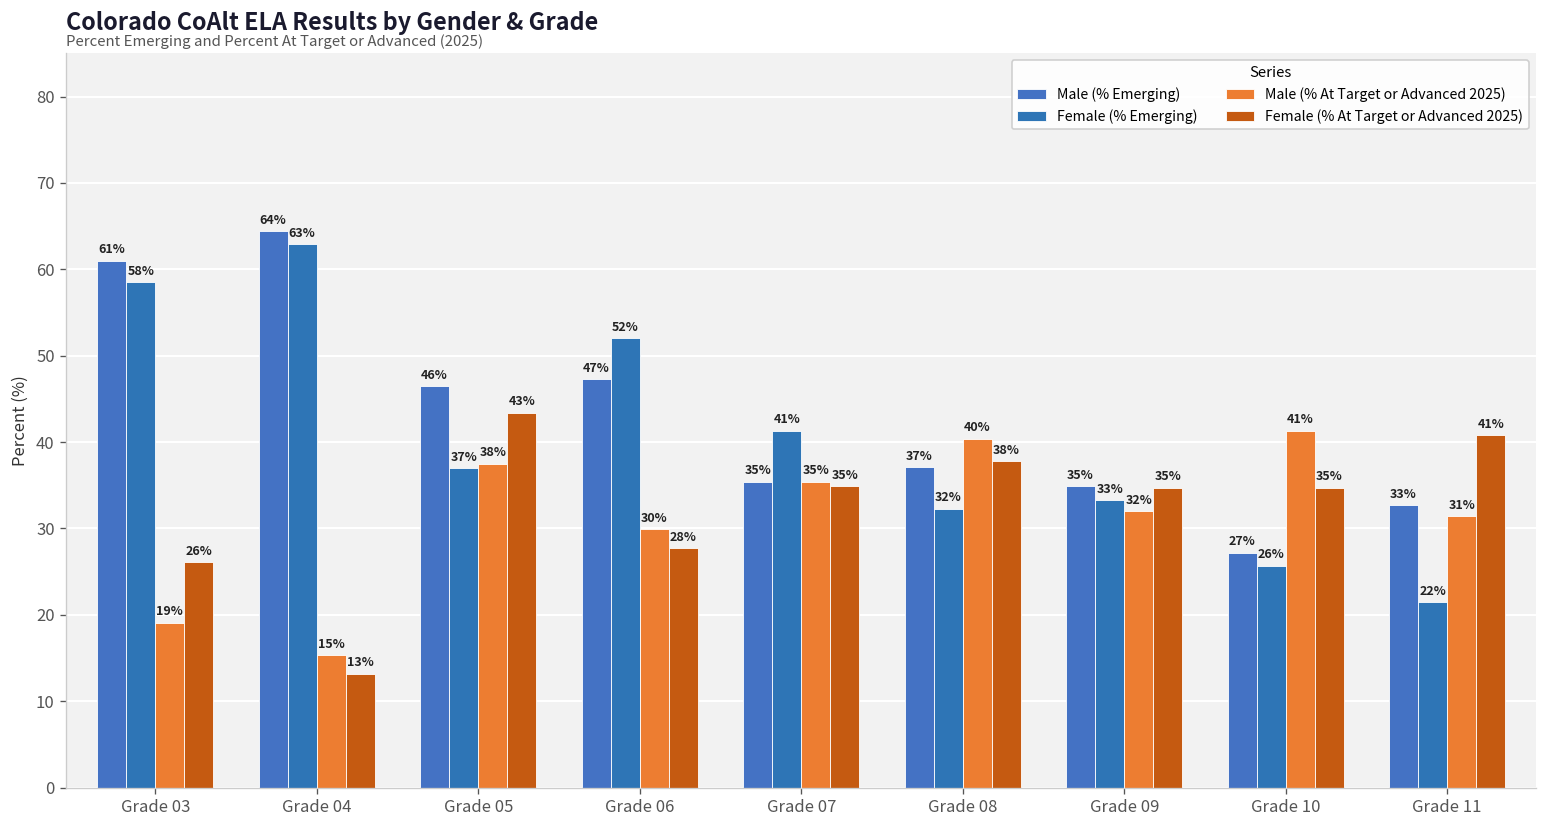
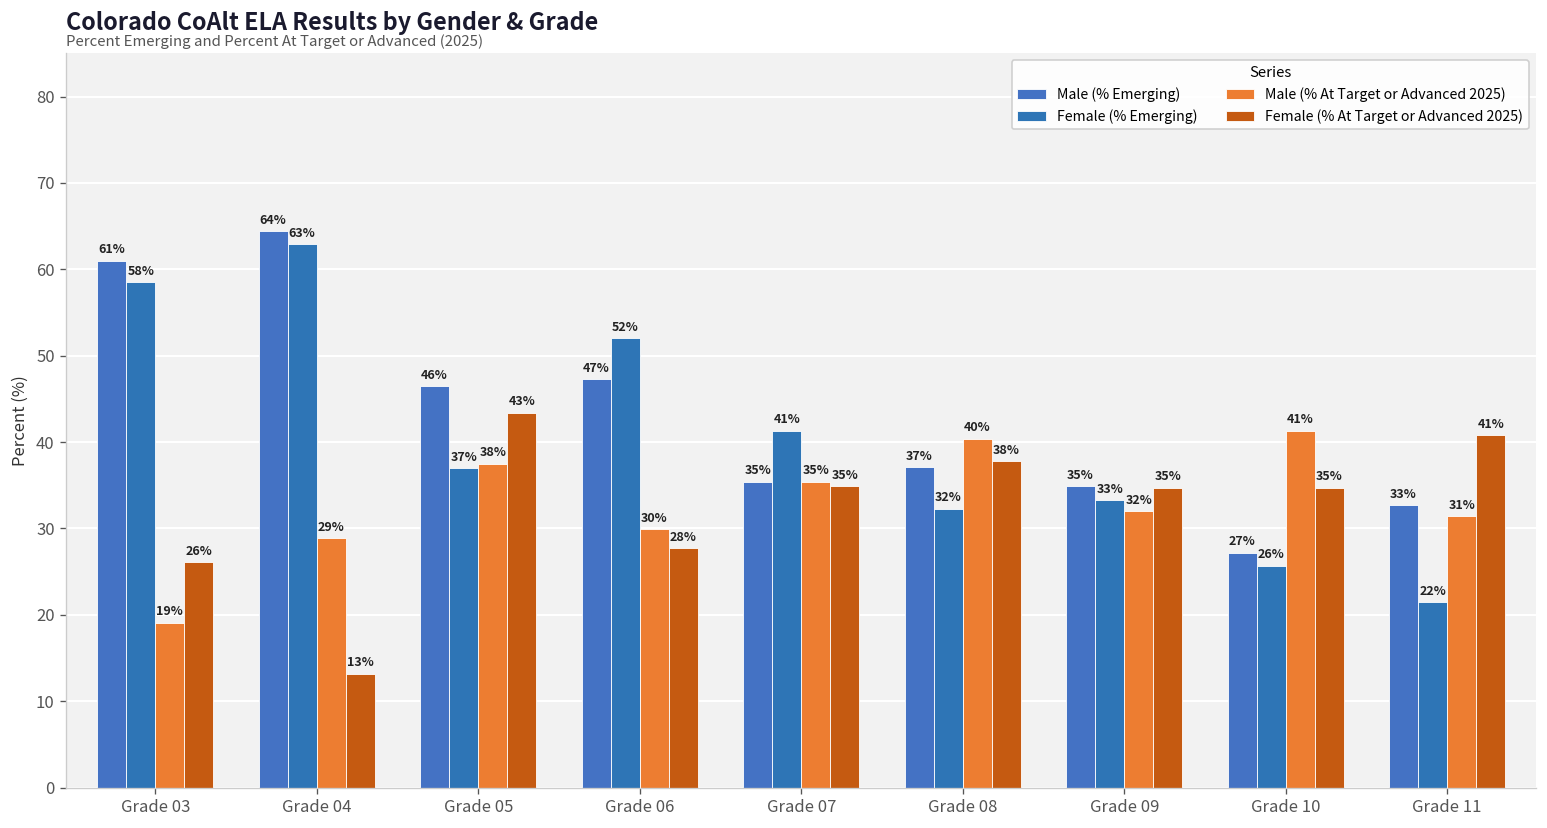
  {
    "Male (% At Target or Advanced 2025)": {
      "Grade 03": "19%",
-     "Grade 04": "15%",
+     "Grade 04": "29%",
      "Grade 05": "38%",
      "Grade 06": "30%",
      "Grade 07": "35%",
      "Grade 08": "40%",
      "Grade 09": "32%",
      "Grade 10": "41%",
      "Grade 11": "31%"
    },
    "Female (% At Target or Advanced 2025)": {
      "Grade 03": "26%",
      "Grade 04": "13%",
      "Grade 05": "43%",
      "Grade 06": "28%",
      "Grade 07": "35%",
      "Grade 08": "38%",
      "Grade 09": "35%",
      "Grade 10": "35%",
      "Grade 11": "41%"
    }
  }
